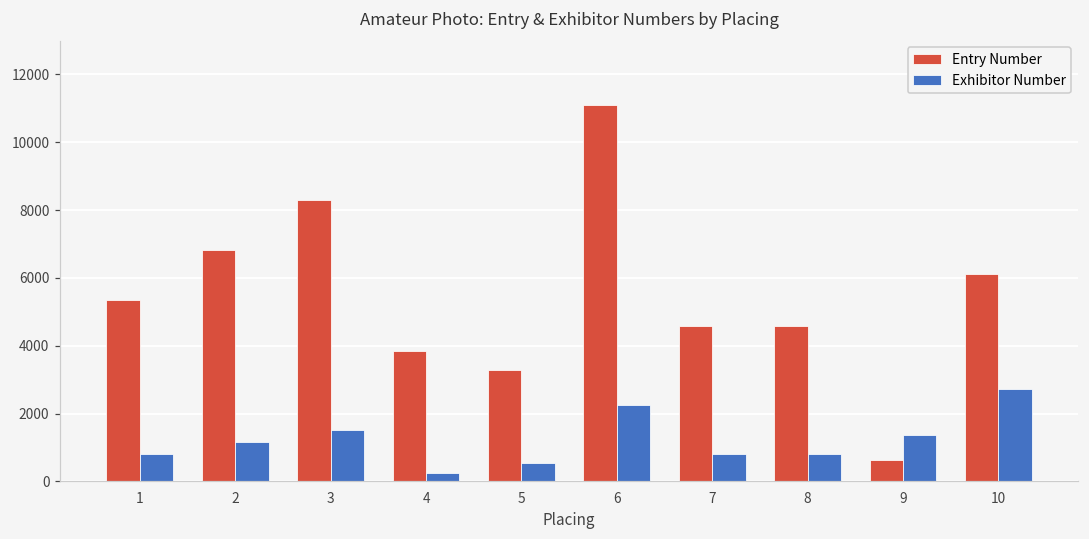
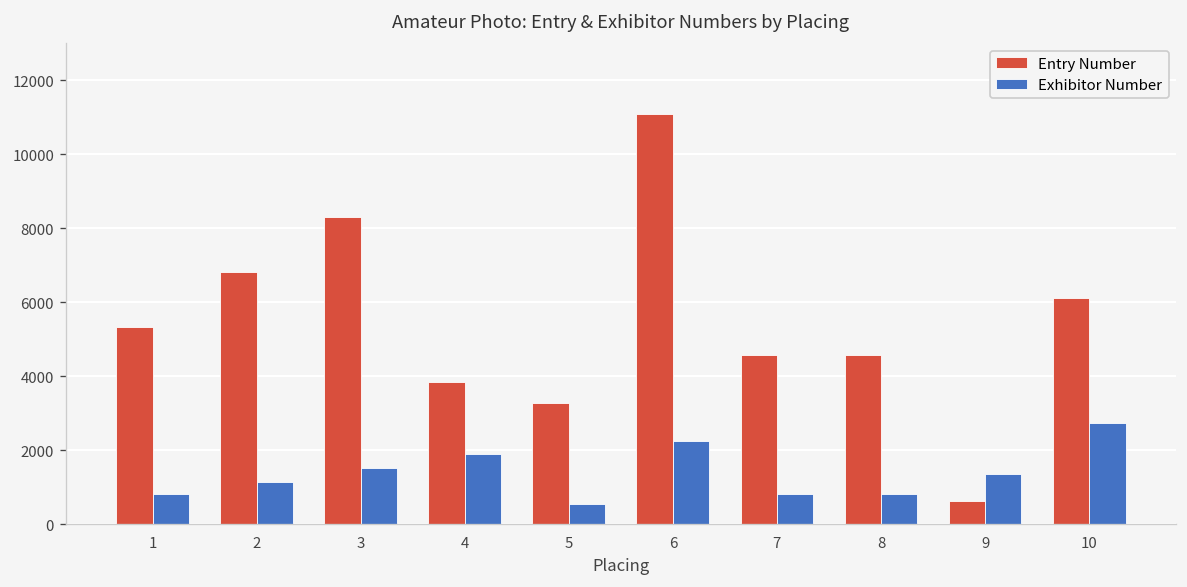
  {
    "Entry Number": {
      "1": 5300,
      "2": 6800,
      "3": 8300,
      "4": 3800,
      "5": 3300,
      "6": 11100,
      "7": 4600,
      "8": 4600,
      "9": 600,
      "10": 6100
    },
    "Exhibitor Number": {
      "1": 800,
      "2": 1200,
      "3": 1500,
-     "4": 200,
+     "4": 1900,
      "5": 600,
      "6": 2300,
      "7": 800,
      "8": 800,
      "9": 1400,
      "10": 2700
    }
  }
